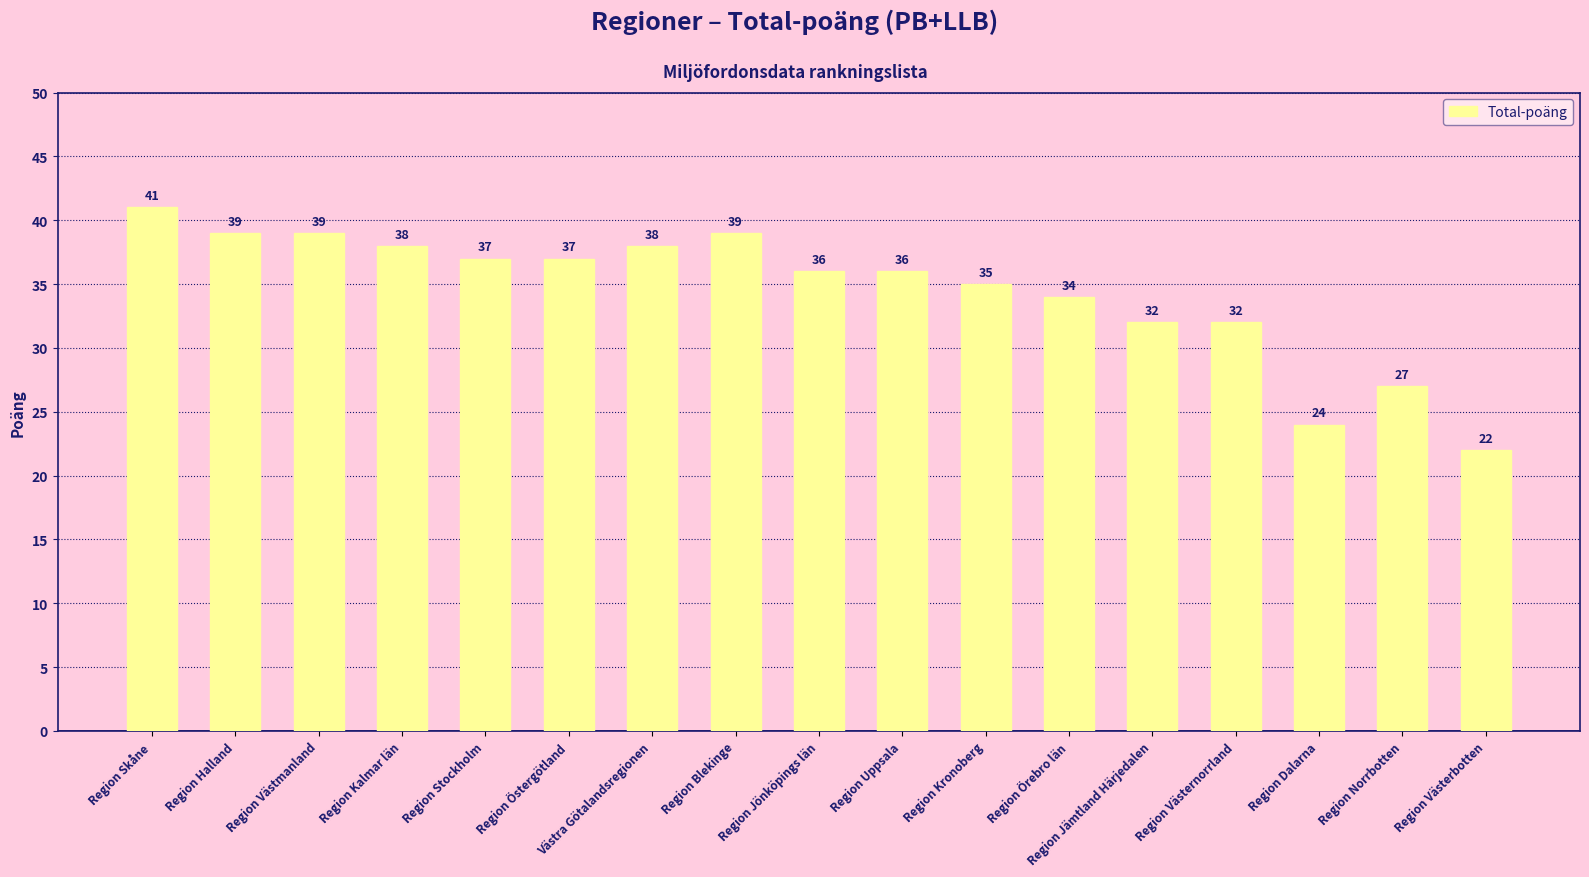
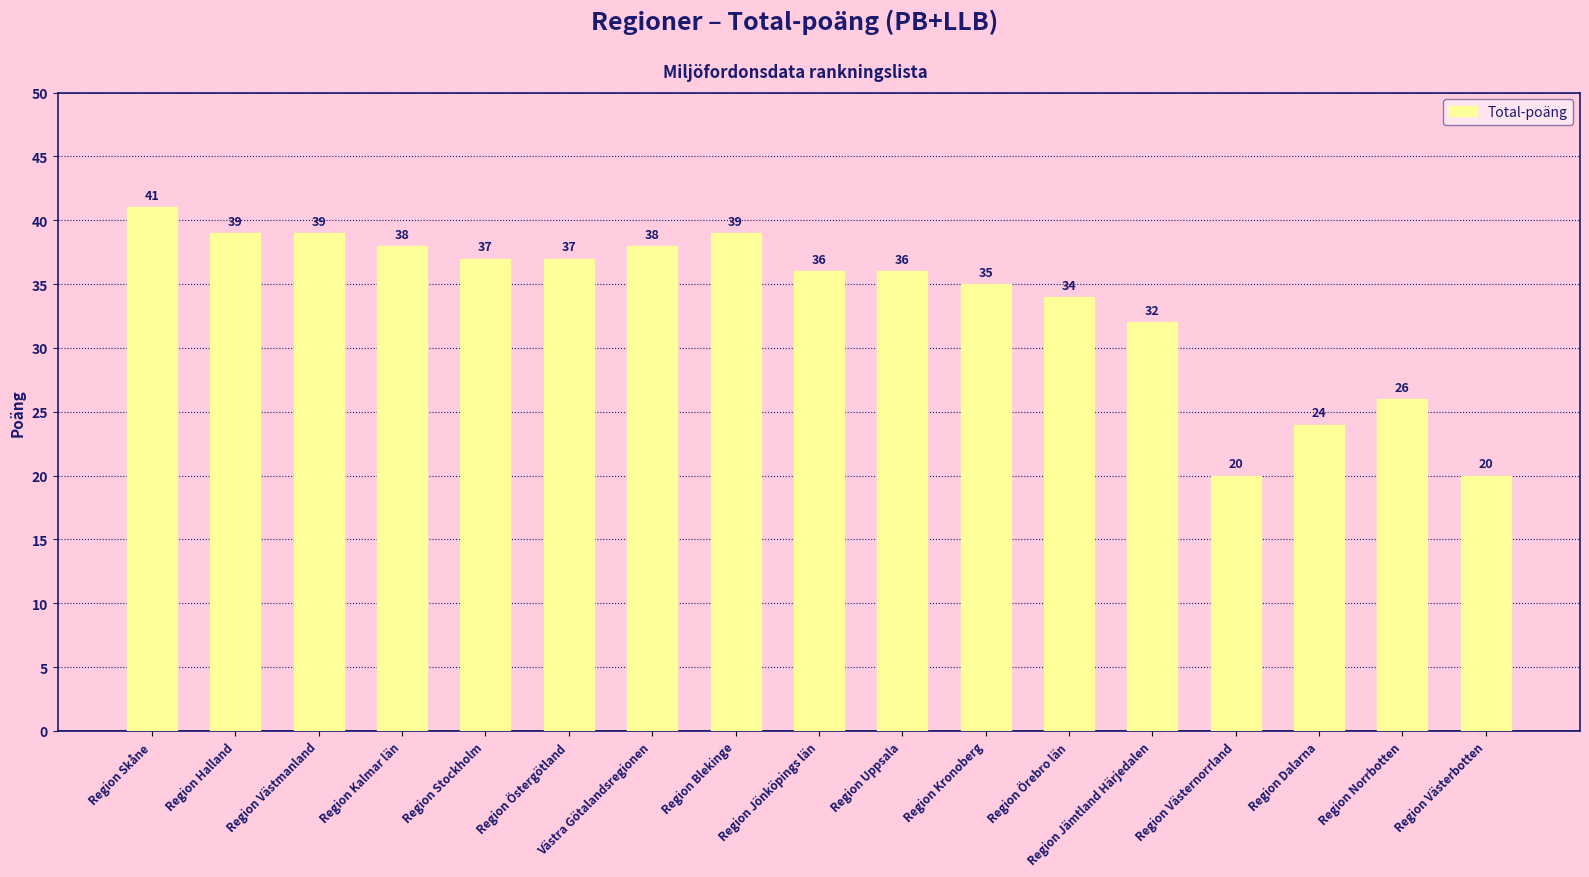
  {
    "Region Skåne": 41,
    "Region Halland": 39,
    "Region Västmanland": 39,
    "Region Kalmar län": 38,
    "Region Stockholm": 37,
    "Region Östergötland": 37,
    "Västra Götalandsregionen": 38,
    "Region Blekinge": 39,
    "Region Jönköpings län": 36,
    "Region Uppsala": 36,
    "Region Kronoberg": 35,
    "Region Örebro län": 34,
    "Region Jämtland Härjedalen": 32,
-   "Region Västernorrland": 32,
+   "Region Västernorrland": 20,
    "Region Dalarna": 24,
-   "Region Norrbotten": 27,
-   "Region Västerbotten": 22
+   "Region Norrbotten": 26,
+   "Region Västerbotten": 20
  }
